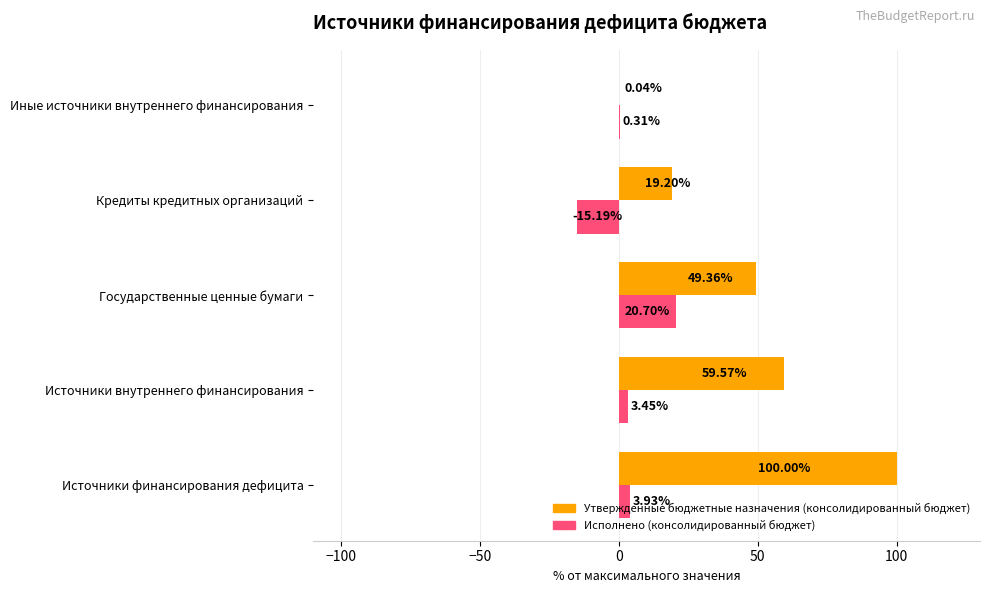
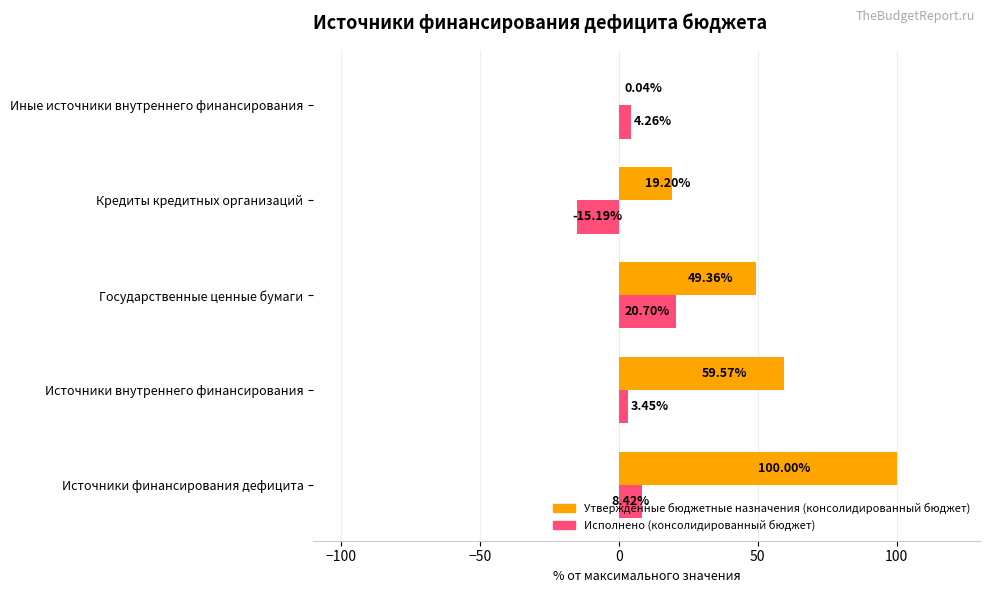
  {
    "Утвержденные бюджетные назначения (консолидированный бюджет)": {
      "Иные источники внутреннего финансирования": "0.04%",
      "Кредиты кредитных организаций": "19.20%",
      "Государственные ценные бумаги": "49.36%",
      "Источники внутреннего финансирования": "59.57%",
      "Источники финансирования дефицита": "100.00%"
    },
    "Исполнено (консолидированный бюджет)": {
-     "Иные источники внутреннего финансирования": "0.31%",
+     "Иные источники внутреннего финансирования": "4.26%",
      "Кредиты кредитных организаций": "-15.19%",
      "Государственные ценные бумаги": "20.70%",
      "Источники внутреннего финансирования": "3.45%",
-     "Источники финансирования дефицита": "3.93%"
+     "Источники финансирования дефицита": "8.42%"
    }
  }
